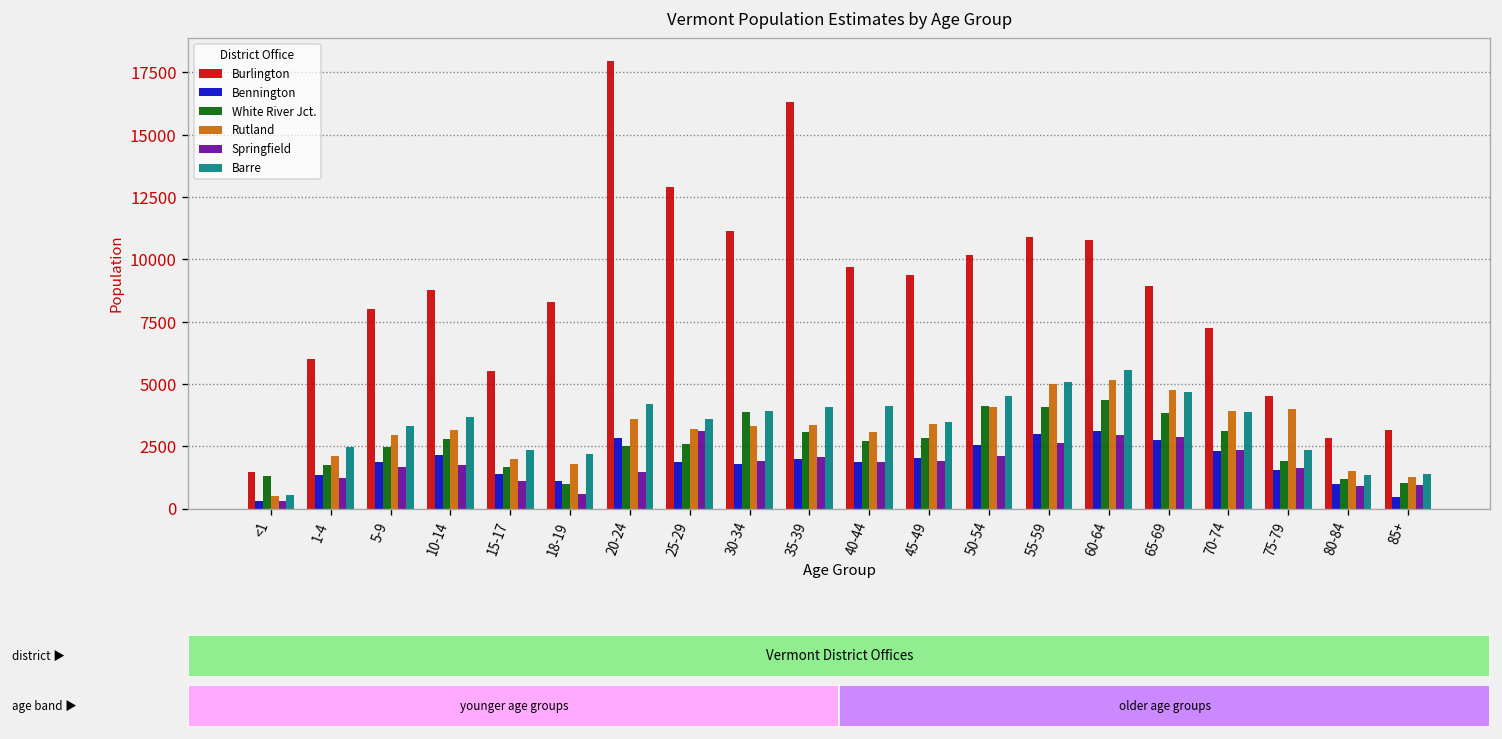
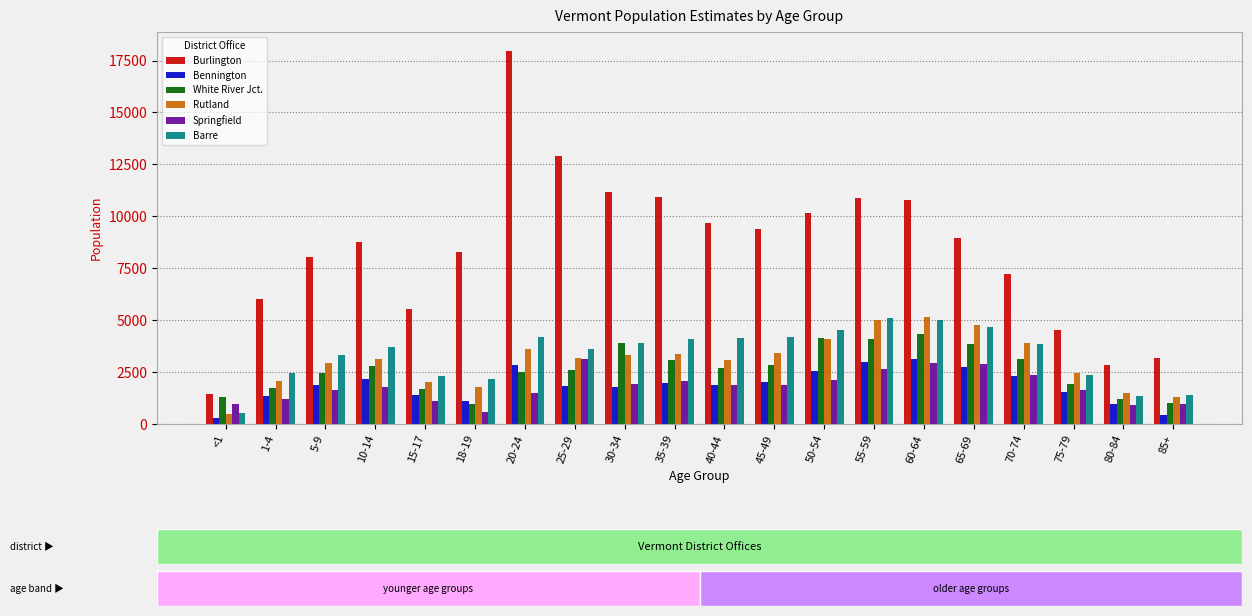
  {
    "Burlington": {
      "<1": 1500,
      "1-4": 6000,
      "5-9": 8000,
      "10-14": 8800,
      "15-17": 5500,
      "18-19": 8300,
      "20-24": 18000,
      "25-29": 12900,
      "30-34": 11200,
-     "35-39": 16300,
+     "35-39": 10900,
      "40-44": 9700,
      "45-49": 9400,
      "50-54": 10200,
      "55-59": 10900,
      "60-64": 10800,
      "65-69": 8900,
      "70-74": 7200,
      "75-79": 4500,
      "80-84": 2800,
      "85+": 3200
    },
    "Bennington": {
      "<1": 300,
      "1-4": 1300,
      "5-9": 1900,
      "10-14": 2200,
      "15-17": 1400,
      "18-19": 1100,
      "20-24": 2900,
      "25-29": 1900,
      "30-34": 1800,
      "35-39": 2000,
      "40-44": 1900,
      "45-49": 2000,
      "50-54": 2500,
      "55-59": 3000,
      "60-64": 3100,
      "65-69": 2800,
      "70-74": 2300,
      "75-79": 1600,
      "80-84": 1000,
      "85+": 400
    },
    "White River Jct.": {
      "<1": 1300,
      "1-4": 1700,
      "5-9": 2500,
      "10-14": 2800,
      "15-17": 1700,
      "18-19": 1000,
      "20-24": 2500,
      "25-29": 2600,
      "30-34": 3900,
      "35-39": 3100,
      "40-44": 2700,
      "45-49": 2800,
      "50-54": 4100,
      "55-59": 4100,
      "60-64": 4300,
      "65-69": 3800,
      "70-74": 3100,
      "75-79": 1900,
      "80-84": 1200,
      "85+": 1000
    },
    "Rutland": {
      "<1": 500,
      "1-4": 2100,
      "5-9": 3000,
      "10-14": 3100,
      "15-17": 2000,
      "18-19": 1800,
      "20-24": 3600,
      "25-29": 3200,
      "30-34": 3300,
      "35-39": 3400,
      "40-44": 3100,
      "45-49": 3400,
      "50-54": 4100,
      "55-59": 5000,
      "60-64": 5100,
      "65-69": 4800,
      "70-74": 3900,
-     "75-79": 4000,
+     "75-79": 2500,
      "80-84": 1500,
      "85+": 1300
    },
    "Springfield": {
-     "<1": 300,
+     "<1": 900,
      "1-4": 1200,
      "5-9": 1700,
      "10-14": 1800,
      "15-17": 1100,
      "18-19": 600,
      "20-24": 1500,
      "25-29": 3100,
      "30-34": 1900,
      "35-39": 2100,
      "40-44": 1900,
      "45-49": 1900,
      "50-54": 2100,
      "55-59": 2600,
      "60-64": 3000,
      "65-69": 2900,
      "70-74": 2400,
      "75-79": 1600,
      "80-84": 900,
      "85+": 900
    },
    "Barre": {
      "<1": 500,
      "1-4": 2500,
      "5-9": 3300,
      "10-14": 3700,
      "15-17": 2300,
      "18-19": 2200,
      "20-24": 4200,
      "25-29": 3600,
      "30-34": 3900,
      "35-39": 4100,
      "40-44": 4100,
-     "45-49": 3500,
+     "45-49": 4200,
      "50-54": 4500,
      "55-59": 5100,
-     "60-64": 5600,
+     "60-64": 5000,
      "65-69": 4700,
      "70-74": 3900,
      "75-79": 2400,
      "80-84": 1300,
      "85+": 1400
    }
  }
